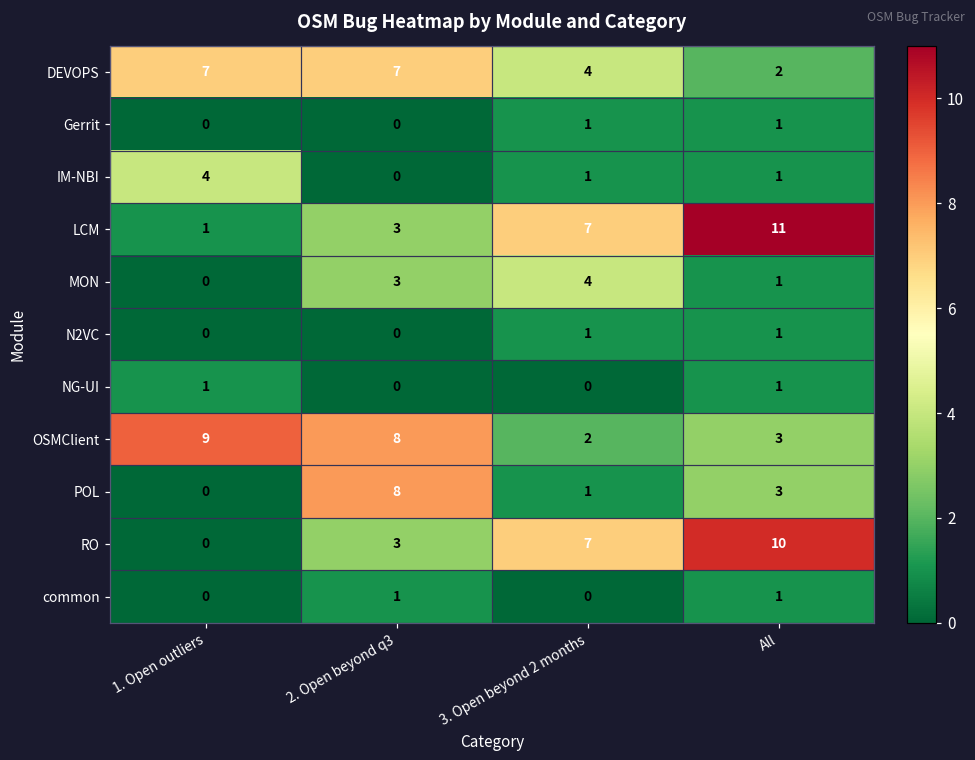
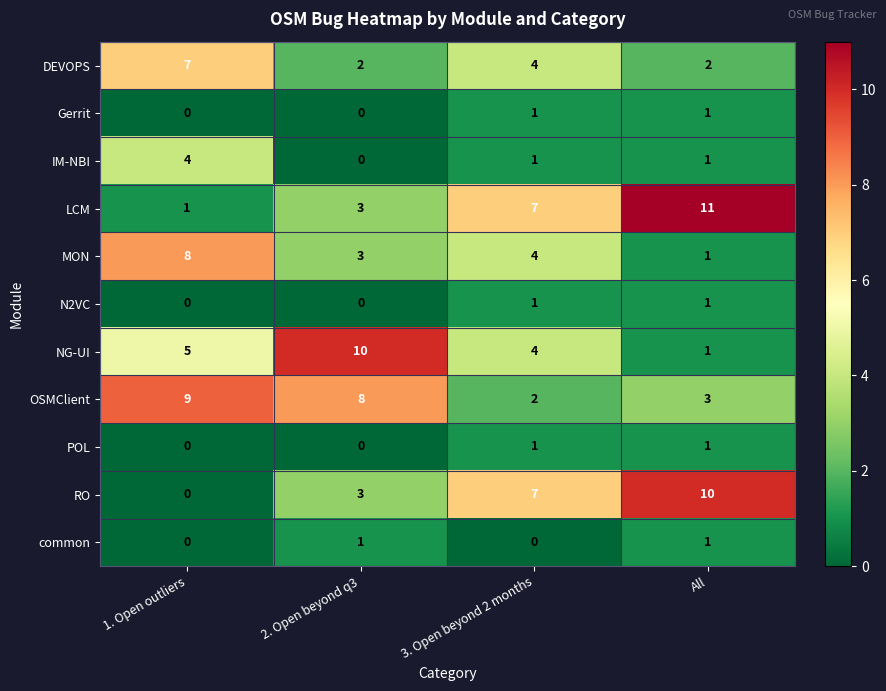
  {
    "DEVOPS": {
      "1. Open outliers": 7,
-     "2. Open beyond q3": 7,
+     "2. Open beyond q3": 2,
      "3. Open beyond 2 months": 4,
      "All": 2
    },
    "Gerrit": {
      "1. Open outliers": 0,
      "2. Open beyond q3": 0,
      "3. Open beyond 2 months": 1,
      "All": 1
    },
    "IM-NBI": {
      "1. Open outliers": 4,
      "2. Open beyond q3": 0,
      "3. Open beyond 2 months": 1,
      "All": 1
    },
    "LCM": {
      "1. Open outliers": 1,
      "2. Open beyond q3": 3,
      "3. Open beyond 2 months": 7,
      "All": 11
    },
    "MON": {
-     "1. Open outliers": 0,
+     "1. Open outliers": 8,
      "2. Open beyond q3": 3,
      "3. Open beyond 2 months": 4,
      "All": 1
    },
    "N2VC": {
      "1. Open outliers": 0,
      "2. Open beyond q3": 0,
      "3. Open beyond 2 months": 1,
      "All": 1
    },
    "NG-UI": {
-     "1. Open outliers": 1,
-     "2. Open beyond q3": 0,
-     "3. Open beyond 2 months": 0,
+     "1. Open outliers": 5,
+     "2. Open beyond q3": 10,
+     "3. Open beyond 2 months": 4,
      "All": 1
    },
    "OSMClient": {
      "1. Open outliers": 9,
      "2. Open beyond q3": 8,
      "3. Open beyond 2 months": 2,
      "All": 3
    },
    "POL": {
      "1. Open outliers": 0,
-     "2. Open beyond q3": 8,
+     "2. Open beyond q3": 0,
      "3. Open beyond 2 months": 1,
-     "All": 3
+     "All": 1
    },
    "RO": {
      "1. Open outliers": 0,
      "2. Open beyond q3": 3,
      "3. Open beyond 2 months": 7,
      "All": 10
    },
    "common": {
      "1. Open outliers": 0,
      "2. Open beyond q3": 1,
      "3. Open beyond 2 months": 0,
      "All": 1
    }
  }
